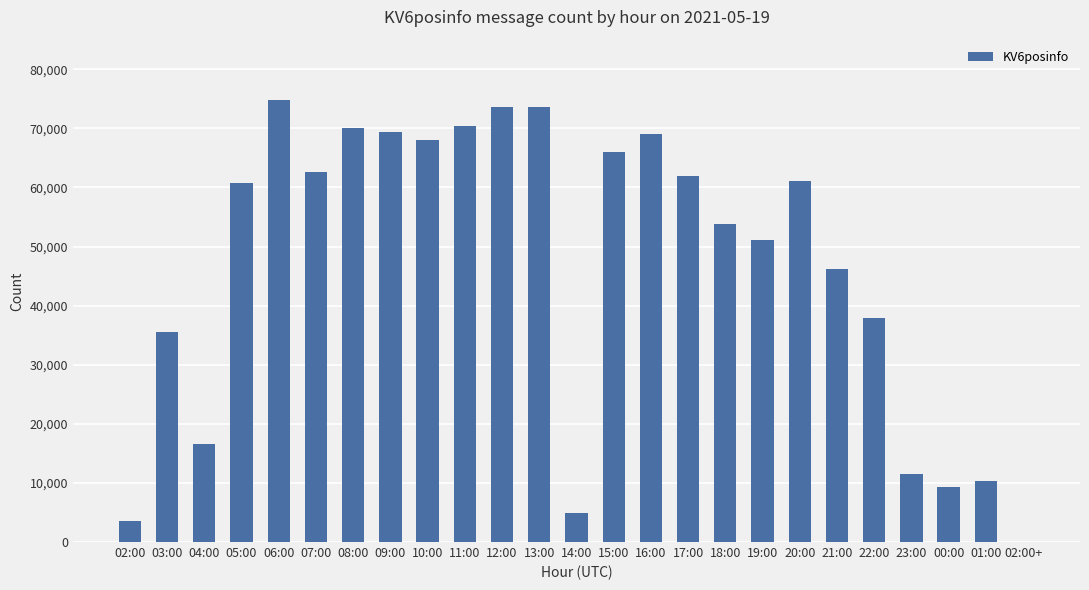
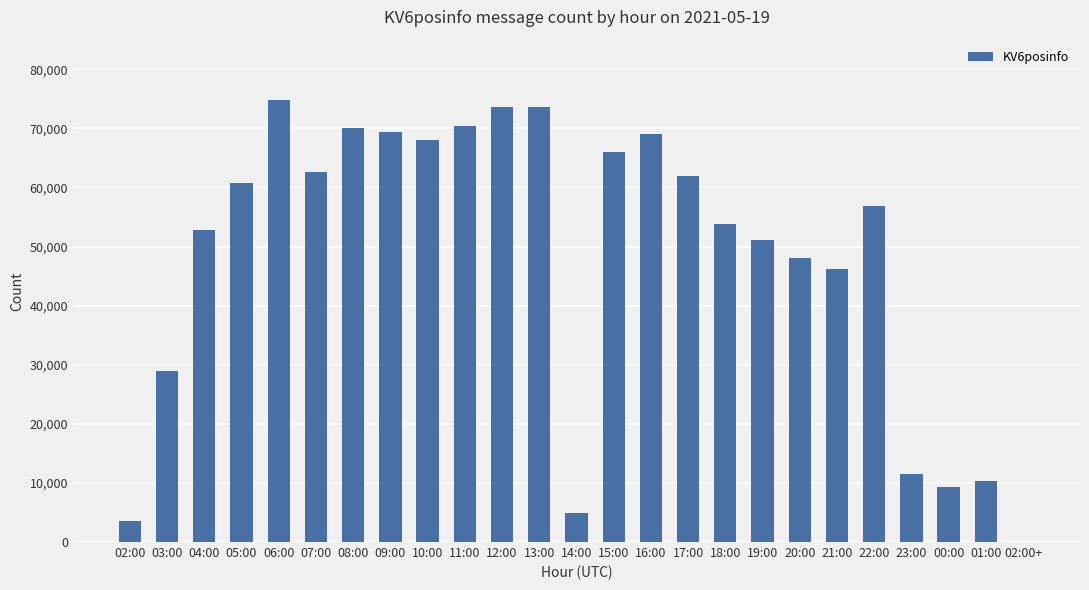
  {
    "02:00": "4,000",
-   "03:00": "36,000",
-   "04:00": "17,000",
+   "03:00": "29,000",
+   "04:00": "53,000",
    "05:00": "61,000",
    "06:00": "75,000",
    "07:00": "63,000",
    "08:00": "70,000",
    "09:00": "69,000",
    "10:00": "68,000",
    "11:00": "70,000",
    "12:00": "74,000",
    "13:00": "74,000",
    "14:00": "5,000",
    "15:00": "66,000",
    "16:00": "69,000",
    "17:00": "62,000",
    "18:00": "54,000",
    "19:00": "51,000",
-   "20:00": "61,000",
+   "20:00": "48,000",
    "21:00": "46,000",
-   "22:00": "38,000",
+   "22:00": "57,000",
    "23:00": "12,000",
    "00:00": "9,000",
    "01:00": "10,000"
  }
